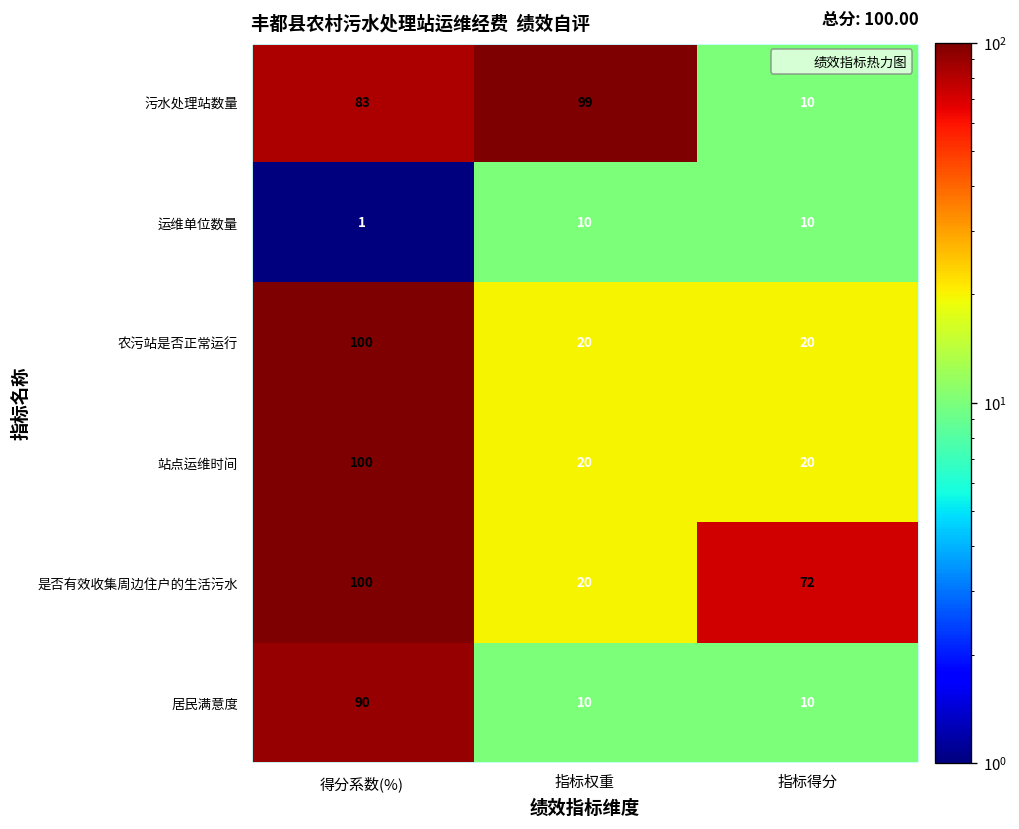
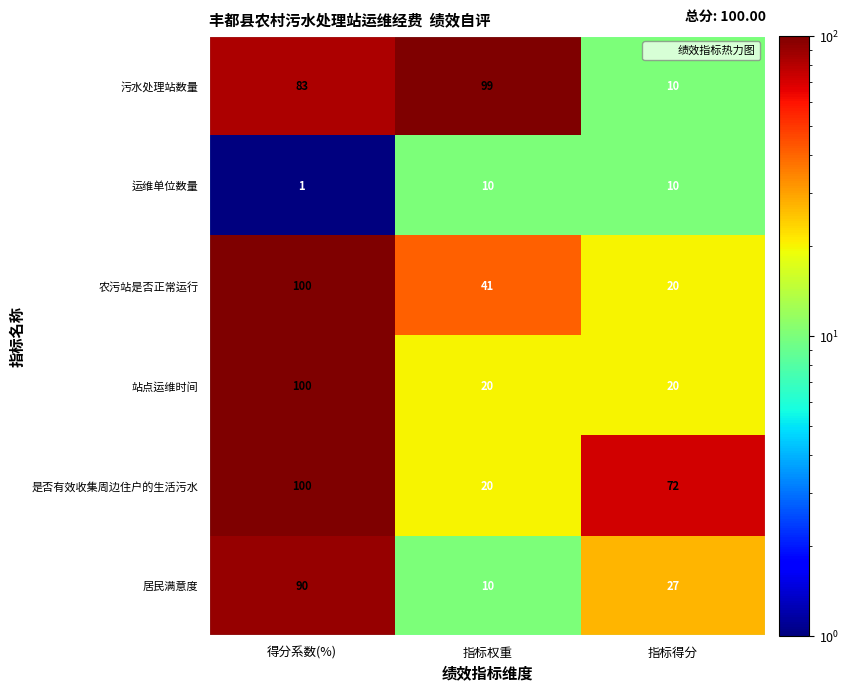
  {
    "污水处理站数量": {
      "得分系数(%)": 83,
      "指标权重": 99,
      "指标得分": 10
    },
    "运维单位数量": {
      "得分系数(%)": 1,
      "指标权重": 10,
      "指标得分": 10
    },
    "农污站是否正常运行": {
      "得分系数(%)": 100,
-     "指标权重": 20,
+     "指标权重": 41,
      "指标得分": 20
    },
    "站点运维时间": {
      "得分系数(%)": 100,
      "指标权重": 20,
      "指标得分": 20
    },
    "是否有效收集周边住户的生活污水": {
      "得分系数(%)": 100,
      "指标权重": 20,
      "指标得分": 72
    },
    "居民满意度": {
      "得分系数(%)": 90,
      "指标权重": 10,
-     "指标得分": 10
+     "指标得分": 27
    }
  }
